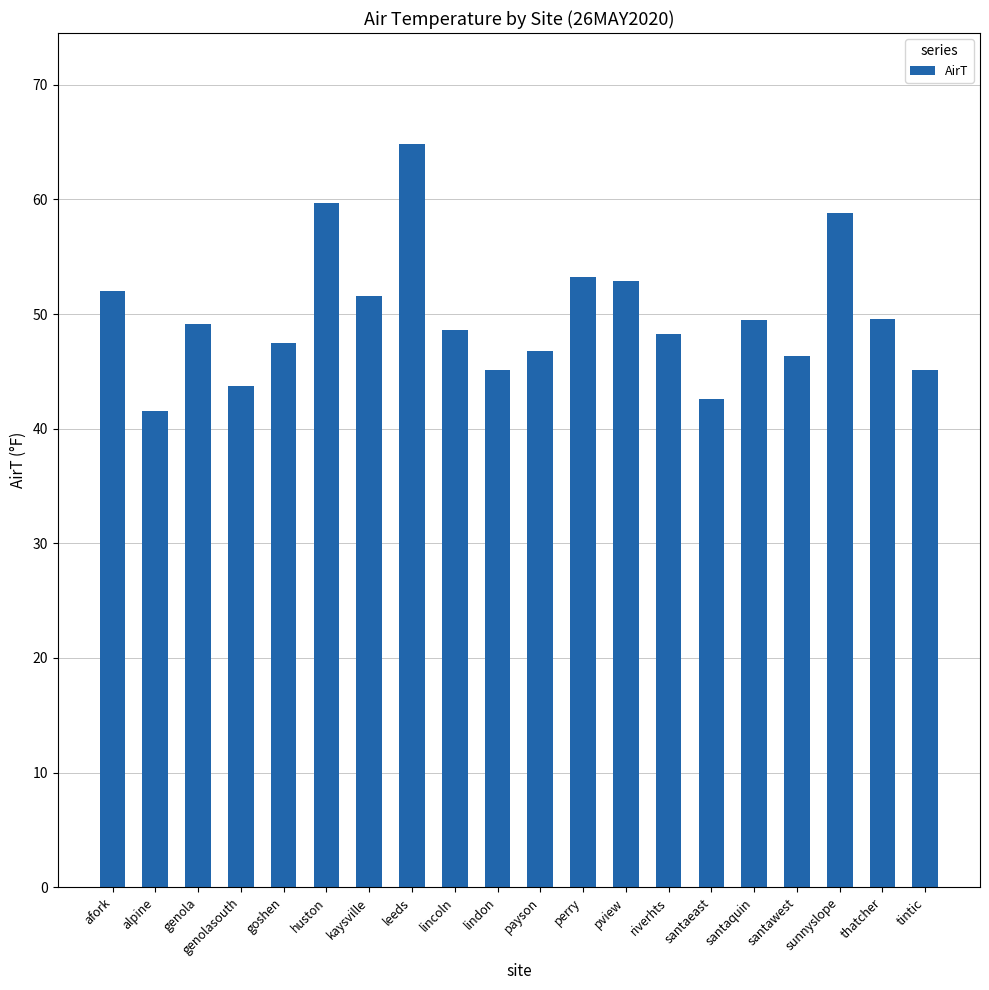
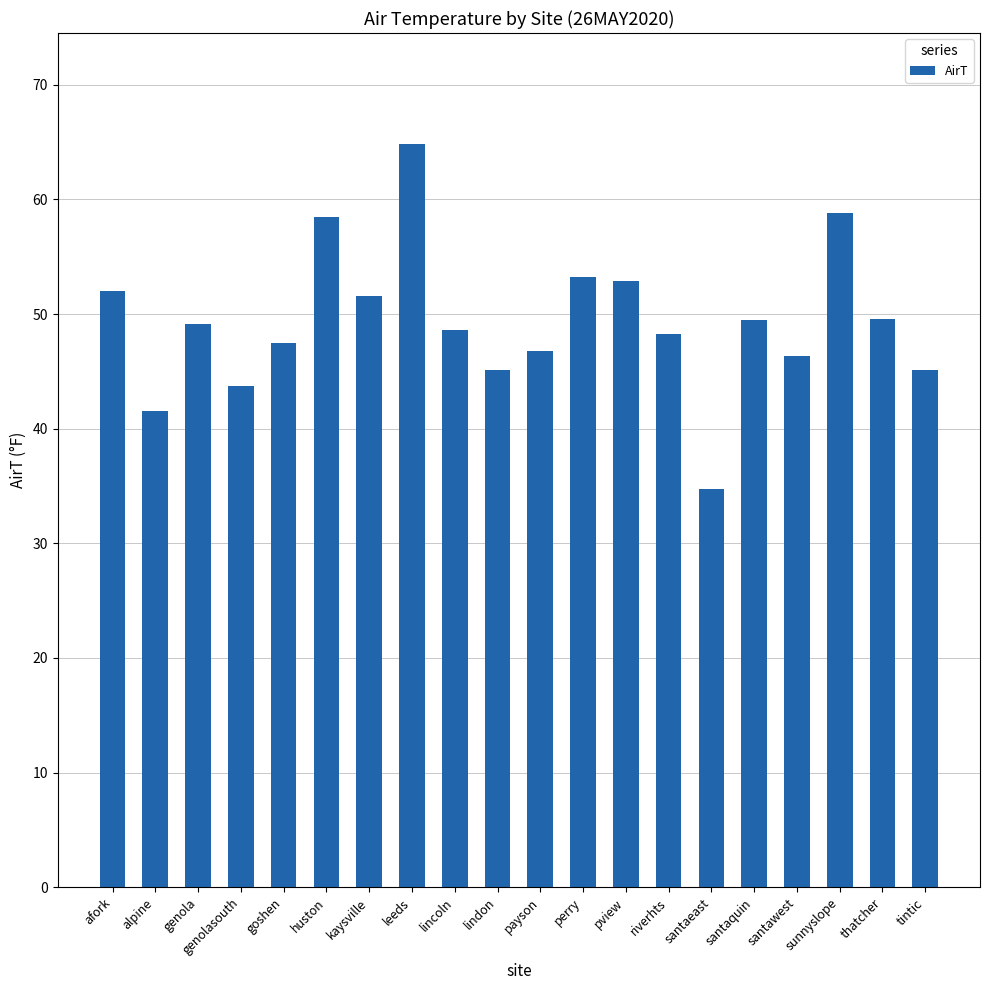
  {
    "afork": 52.0,
    "alpine": 41.5,
    "genola": 49.1,
    "genolasouth": 43.7,
    "goshen": 47.5,
-   "huston": 59.7,
+   "huston": 58.5,
    "kaysville": 51.6,
    "leeds": 64.8,
    "lincoln": 48.6,
    "lindon": 45.1,
    "payson": 46.8,
    "perry": 53.2,
    "pview": 52.9,
    "riverhts": 48.3,
-   "santaeast": 42.6,
+   "santaeast": 34.7,
    "santaquin": 49.5,
    "santawest": 46.3,
    "sunnyslope": 58.8,
    "thatcher": 49.6,
    "tintic": 45.1
  }
